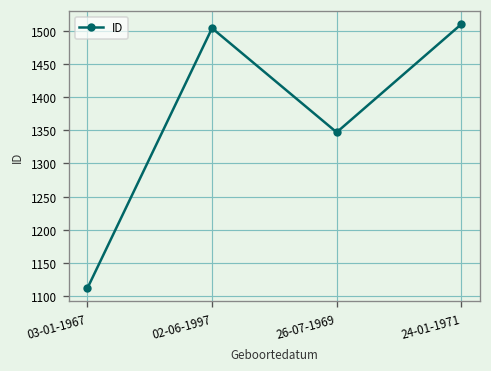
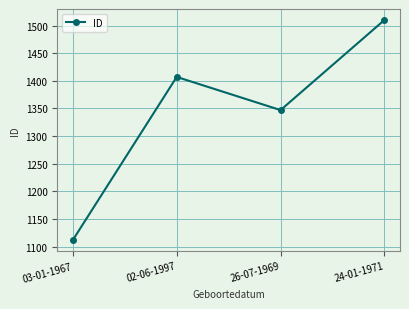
  {
    "03-01-1967": 1110,
-   "02-06-1997": 1500,
+   "02-06-1997": 1410,
    "26-07-1969": 1350,
    "24-01-1971": 1510
  }
